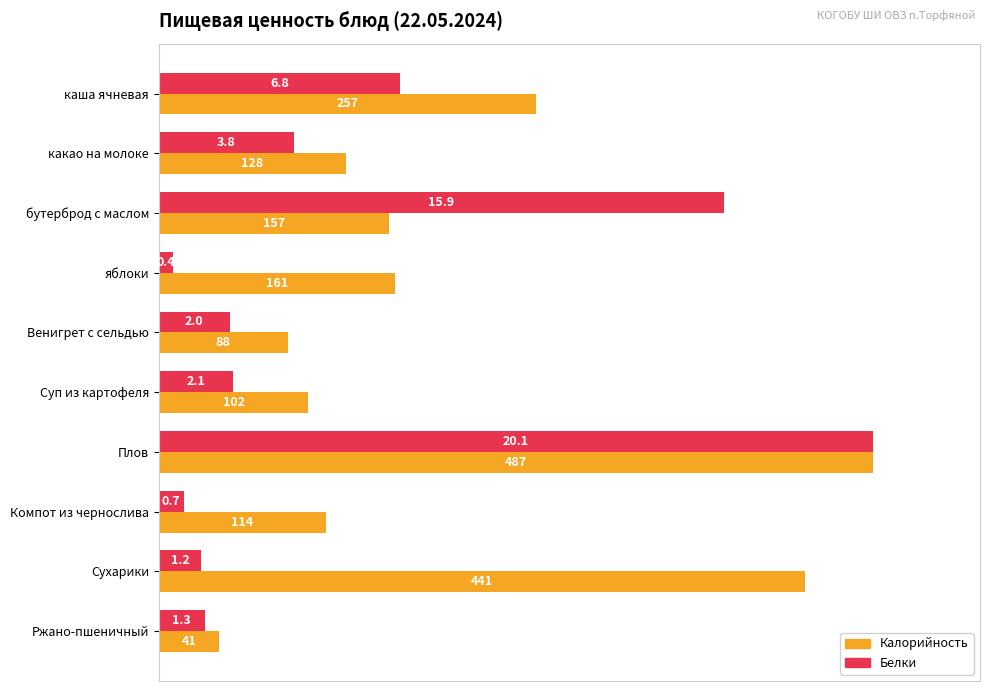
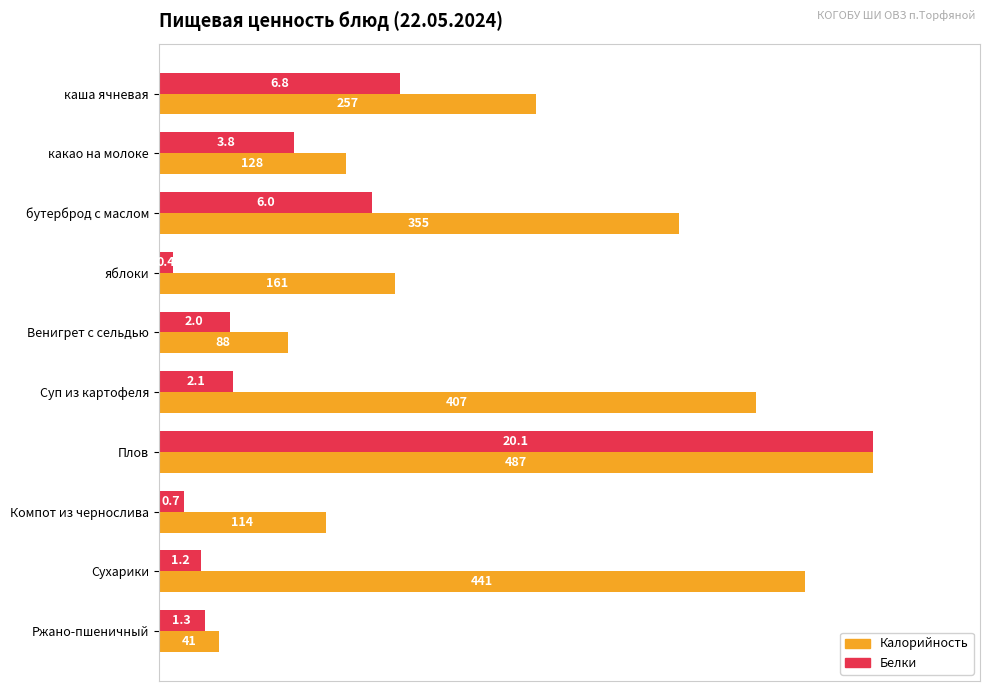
  {
    "Калорийность": {
-     "бутерброд с маслом": 157,
-     "Суп из картофеля": 102
+     "бутерброд с маслом": 355,
+     "Суп из картофеля": 407
    },
    "Белки": {
-     "бутерброд с маслом": 15.9
+     "бутерброд с маслом": 6.0
    }
  }
